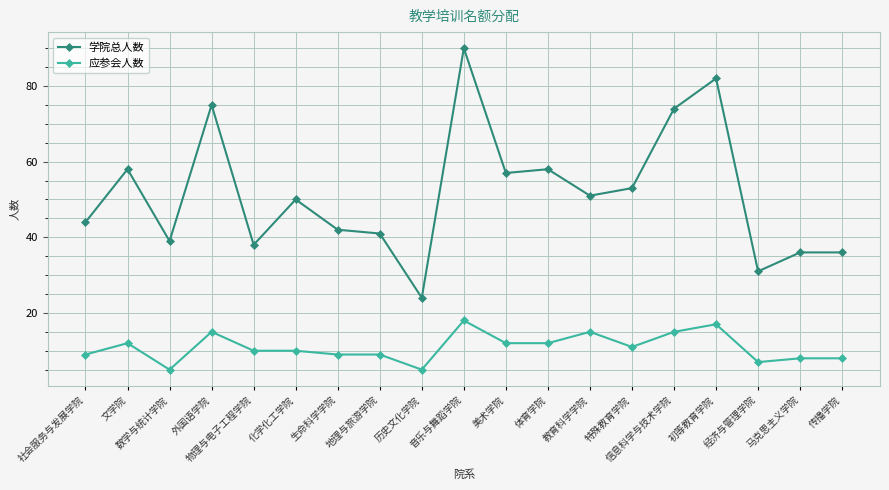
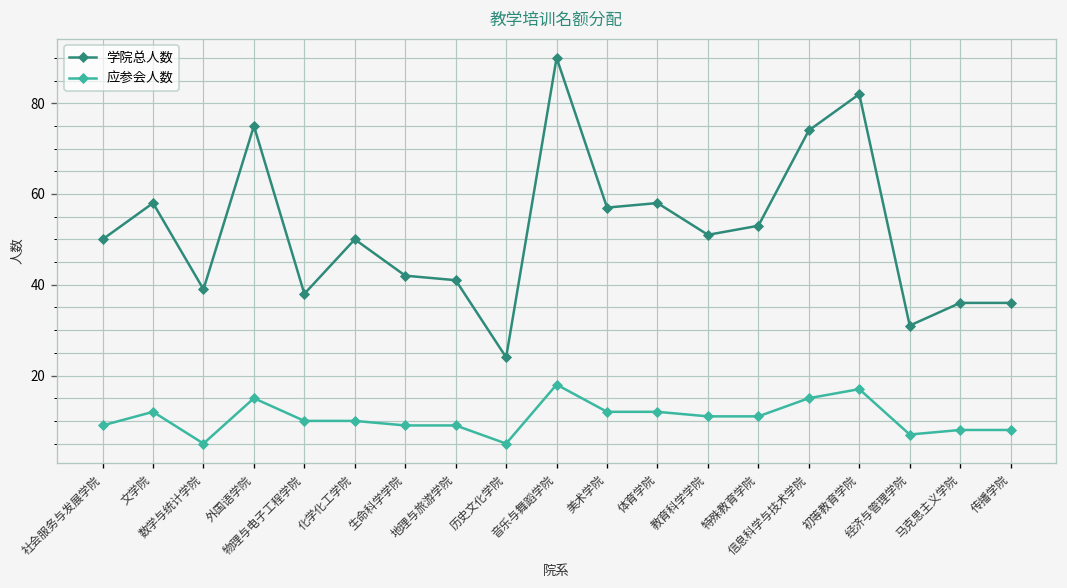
  {
    "学院总人数": {
-     "社会服务与发展学院": 44,
+     "社会服务与发展学院": 50,
      "文学院": 58,
      "数学与统计学院": 39,
      "外国语学院": 75,
      "物理与电子工程学院": 38,
      "化学化工学院": 50,
      "生命科学学院": 42,
      "地理与旅游学院": 41,
      "历史文化学院": 24,
      "音乐与舞蹈学院": 90,
      "美术学院": 57,
      "体育学院": 58,
      "教育科学学院": 51,
      "特殊教育学院": 53,
      "信息科学与技术学院": 74,
      "初等教育学院": 82,
      "经济与管理学院": 31,
      "马克思主义学院": 36,
      "传播学院": 36
    },
    "应参会人数": {
      "社会服务与发展学院": 9,
      "文学院": 12,
      "数学与统计学院": 5,
      "外国语学院": 15,
      "物理与电子工程学院": 10,
      "化学化工学院": 10,
      "生命科学学院": 9,
      "地理与旅游学院": 9,
      "历史文化学院": 5,
      "音乐与舞蹈学院": 18,
      "美术学院": 12,
      "体育学院": 12,
-     "教育科学学院": 15,
+     "教育科学学院": 11,
      "特殊教育学院": 11,
      "信息科学与技术学院": 15,
      "初等教育学院": 17,
      "经济与管理学院": 7,
      "马克思主义学院": 8,
      "传播学院": 8
    }
  }
